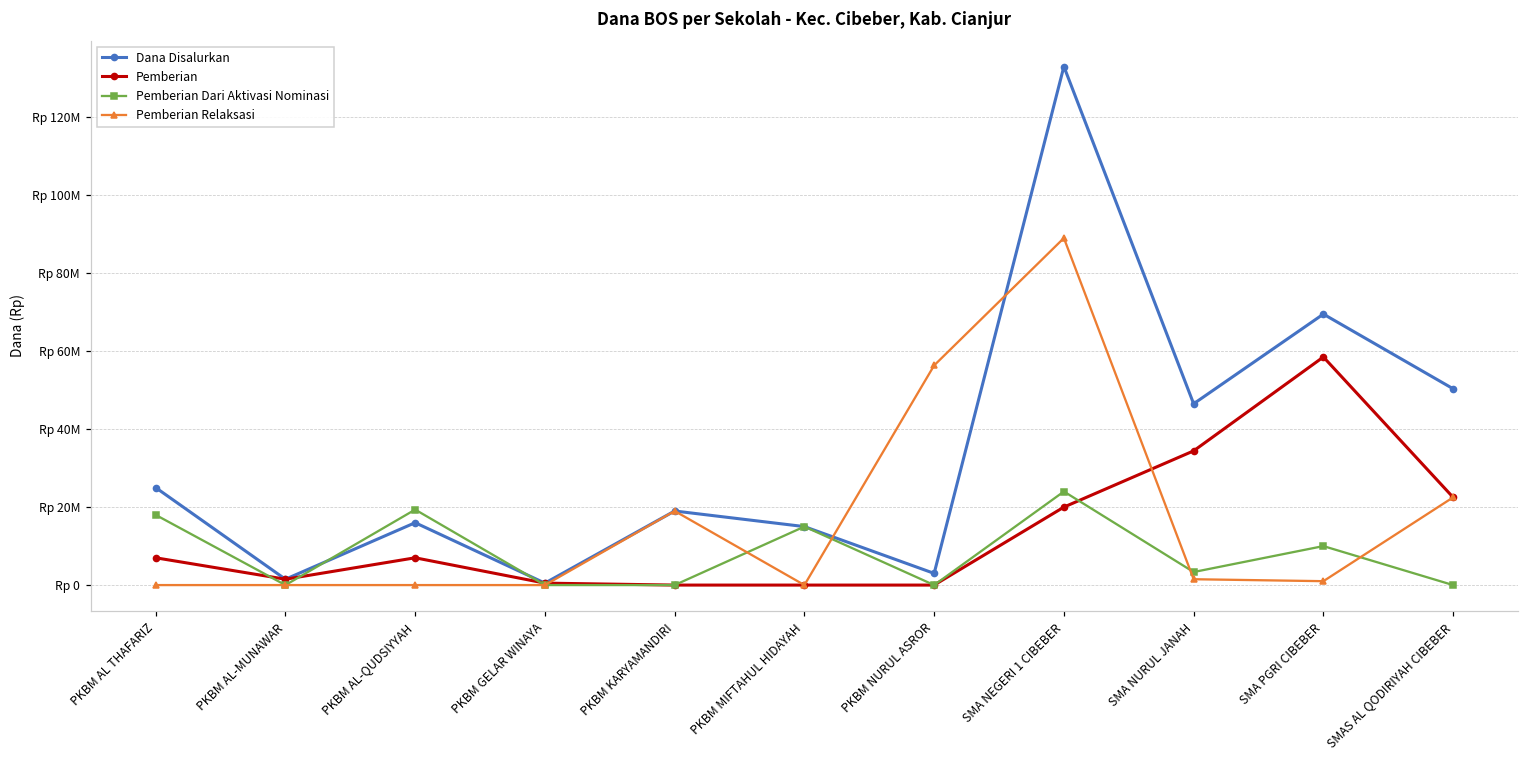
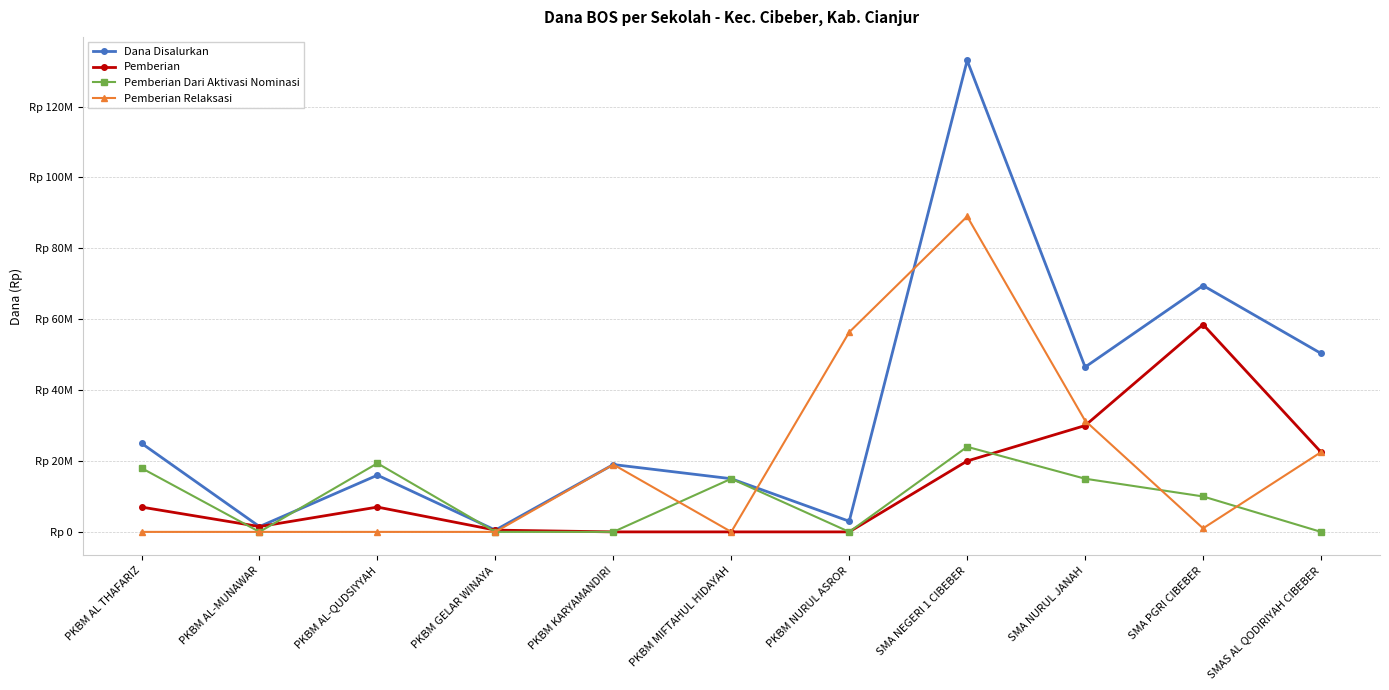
  {
    "Dana Disalurkan": {
      "PKBM AL THAFARIZ": "Rp 25000000",
      "PKBM AL-QUDSIYYAH": "Rp 16000000",
      "PKBM NURUL ASROR": "Rp 3000000",
      "SMA NEGERI 1 CIBEBER": "Rp 133000000",
      "SMA NURUL JANAH": "Rp 47000000",
      "SMA PGRI CIBEBER": "Rp 70000000",
      "SMAS AL QODIRIYAH CIBEBER": "Rp 50000000"
    },
    "Pemberian": {
      "PKBM AL THAFARIZ": "Rp 7000000",
      "PKBM AL-QUDSIYYAH": "Rp 7000000",
      "SMA NEGERI 1 CIBEBER": "Rp 20000000",
-     "SMA NURUL JANAH": "Rp 34000000",
+     "SMA NURUL JANAH": "Rp 30000000",
      "SMA PGRI CIBEBER": "Rp 59000000"
    },
    "Pemberian Dari Aktivasi Nominasi": {
      "PKBM AL THAFARIZ": "Rp 18000000",
      "PKBM AL-QUDSIYYAH": "Rp 19000000",
      "SMA NEGERI 1 CIBEBER": "Rp 24000000",
-     "SMA NURUL JANAH": "Rp 3000000",
+     "SMA NURUL JANAH": "Rp 15000000",
      "SMA PGRI CIBEBER": "Rp 10000000",
      "SMAS AL QODIRIYAH CIBEBER": "Rp 0"
    },
    "Pemberian Relaksasi": {
      "PKBM AL THAFARIZ": "Rp 0",
      "PKBM AL-QUDSIYYAH": "Rp 0",
      "PKBM NURUL ASROR": "Rp 56000000",
      "SMA NEGERI 1 CIBEBER": "Rp 89000000",
-     "SMA NURUL JANAH": "Rp 2000000",
+     "SMA NURUL JANAH": "Rp 31000000",
      "SMA PGRI CIBEBER": "Rp 1000000"
    }
  }
